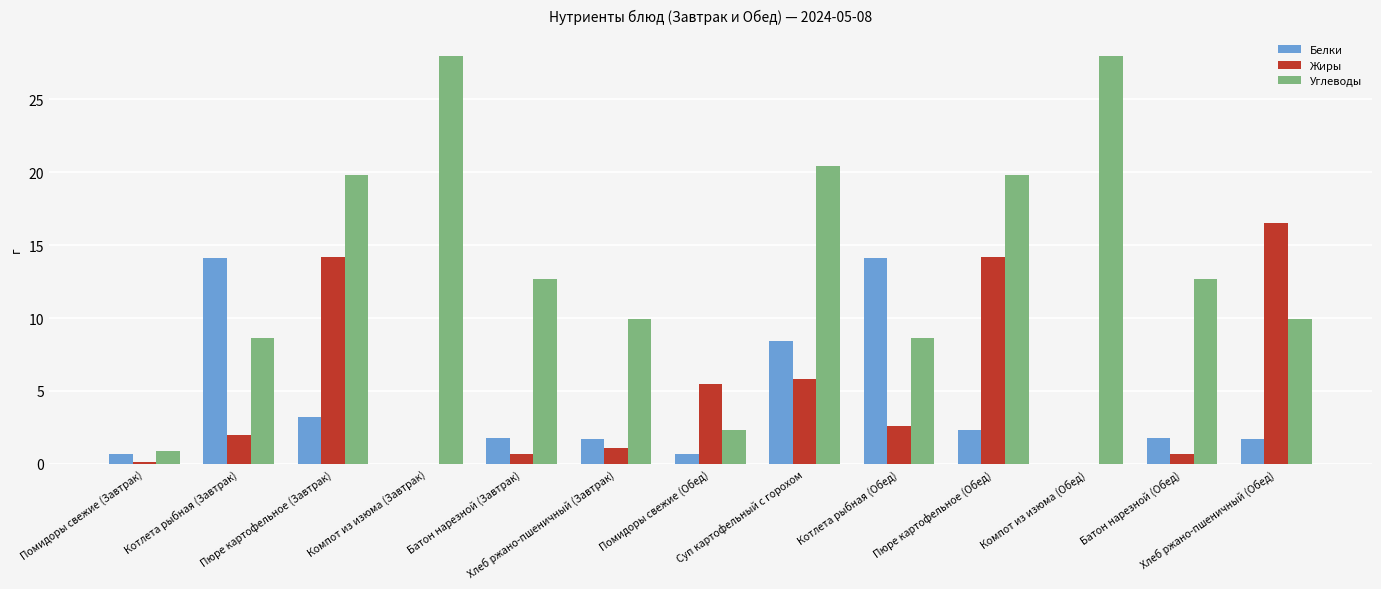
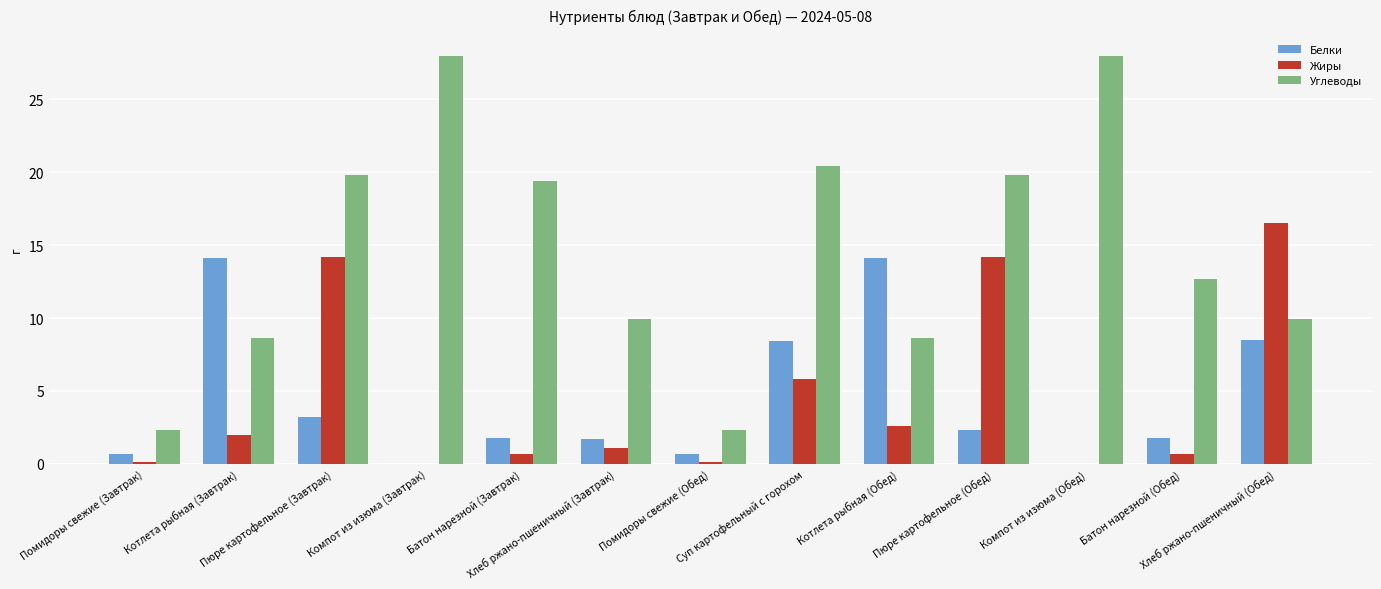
  {
    "Белки": {
      "Помидоры свежие (Завтрак)": 0.7,
      "Котлета рыбная (Завтрак)": 14.1,
      "Пюре картофельное (Завтрак)": 3.2,
      "Компот из изюма (Завтрак)": 0.0,
      "Батон нарезной (Завтрак)": 1.8,
      "Хлеб ржано-пшеничный (Завтрак)": 1.7,
      "Помидоры свежие (Обед)": 0.7,
      "Суп картофельный с горохом": 8.4,
      "Котлета рыбная (Обед)": 14.1,
      "Пюре картофельное (Обед)": 2.3,
      "Компот из изюма (Обед)": 0.0,
      "Батон нарезной (Обед)": 1.8,
-     "Хлеб ржано-пшеничный (Обед)": 1.7
+     "Хлеб ржано-пшеничный (Обед)": 8.5
    },
    "Жиры": {
      "Котлета рыбная (Завтрак)": 2.0,
      "Пюре картофельное (Завтрак)": 14.2,
      "Компот из изюма (Завтрак)": 0.0,
      "Батон нарезной (Завтрак)": 0.7,
      "Хлеб ржано-пшеничный (Завтрак)": 1.1,
-     "Помидоры свежие (Обед)": 5.5,
+     "Помидоры свежие (Обед)": 0.1,
      "Суп картофельный с горохом": 5.8,
      "Котлета рыбная (Обед)": 2.6,
      "Пюре картофельное (Обед)": 14.2,
      "Компот из изюма (Обед)": 0.0,
      "Батон нарезной (Обед)": 0.7,
      "Хлеб ржано-пшеничный (Обед)": 16.5
    },
    "Углеводы": {
-     "Помидоры свежие (Завтрак)": 0.9,
+     "Помидоры свежие (Завтрак)": 2.3,
      "Котлета рыбная (Завтрак)": 8.6,
      "Пюре картофельное (Завтрак)": 19.8,
      "Компот из изюма (Завтрак)": 28.0,
-     "Батон нарезной (Завтрак)": 12.7,
+     "Батон нарезной (Завтрак)": 19.4,
      "Хлеб ржано-пшеничный (Завтрак)": 9.9,
      "Помидоры свежие (Обед)": 2.3,
      "Суп картофельный с горохом": 20.4,
      "Котлета рыбная (Обед)": 8.6,
      "Пюре картофельное (Обед)": 19.8,
      "Компот из изюма (Обед)": 28.0,
      "Батон нарезной (Обед)": 12.7,
      "Хлеб ржано-пшеничный (Обед)": 9.9
    }
  }
